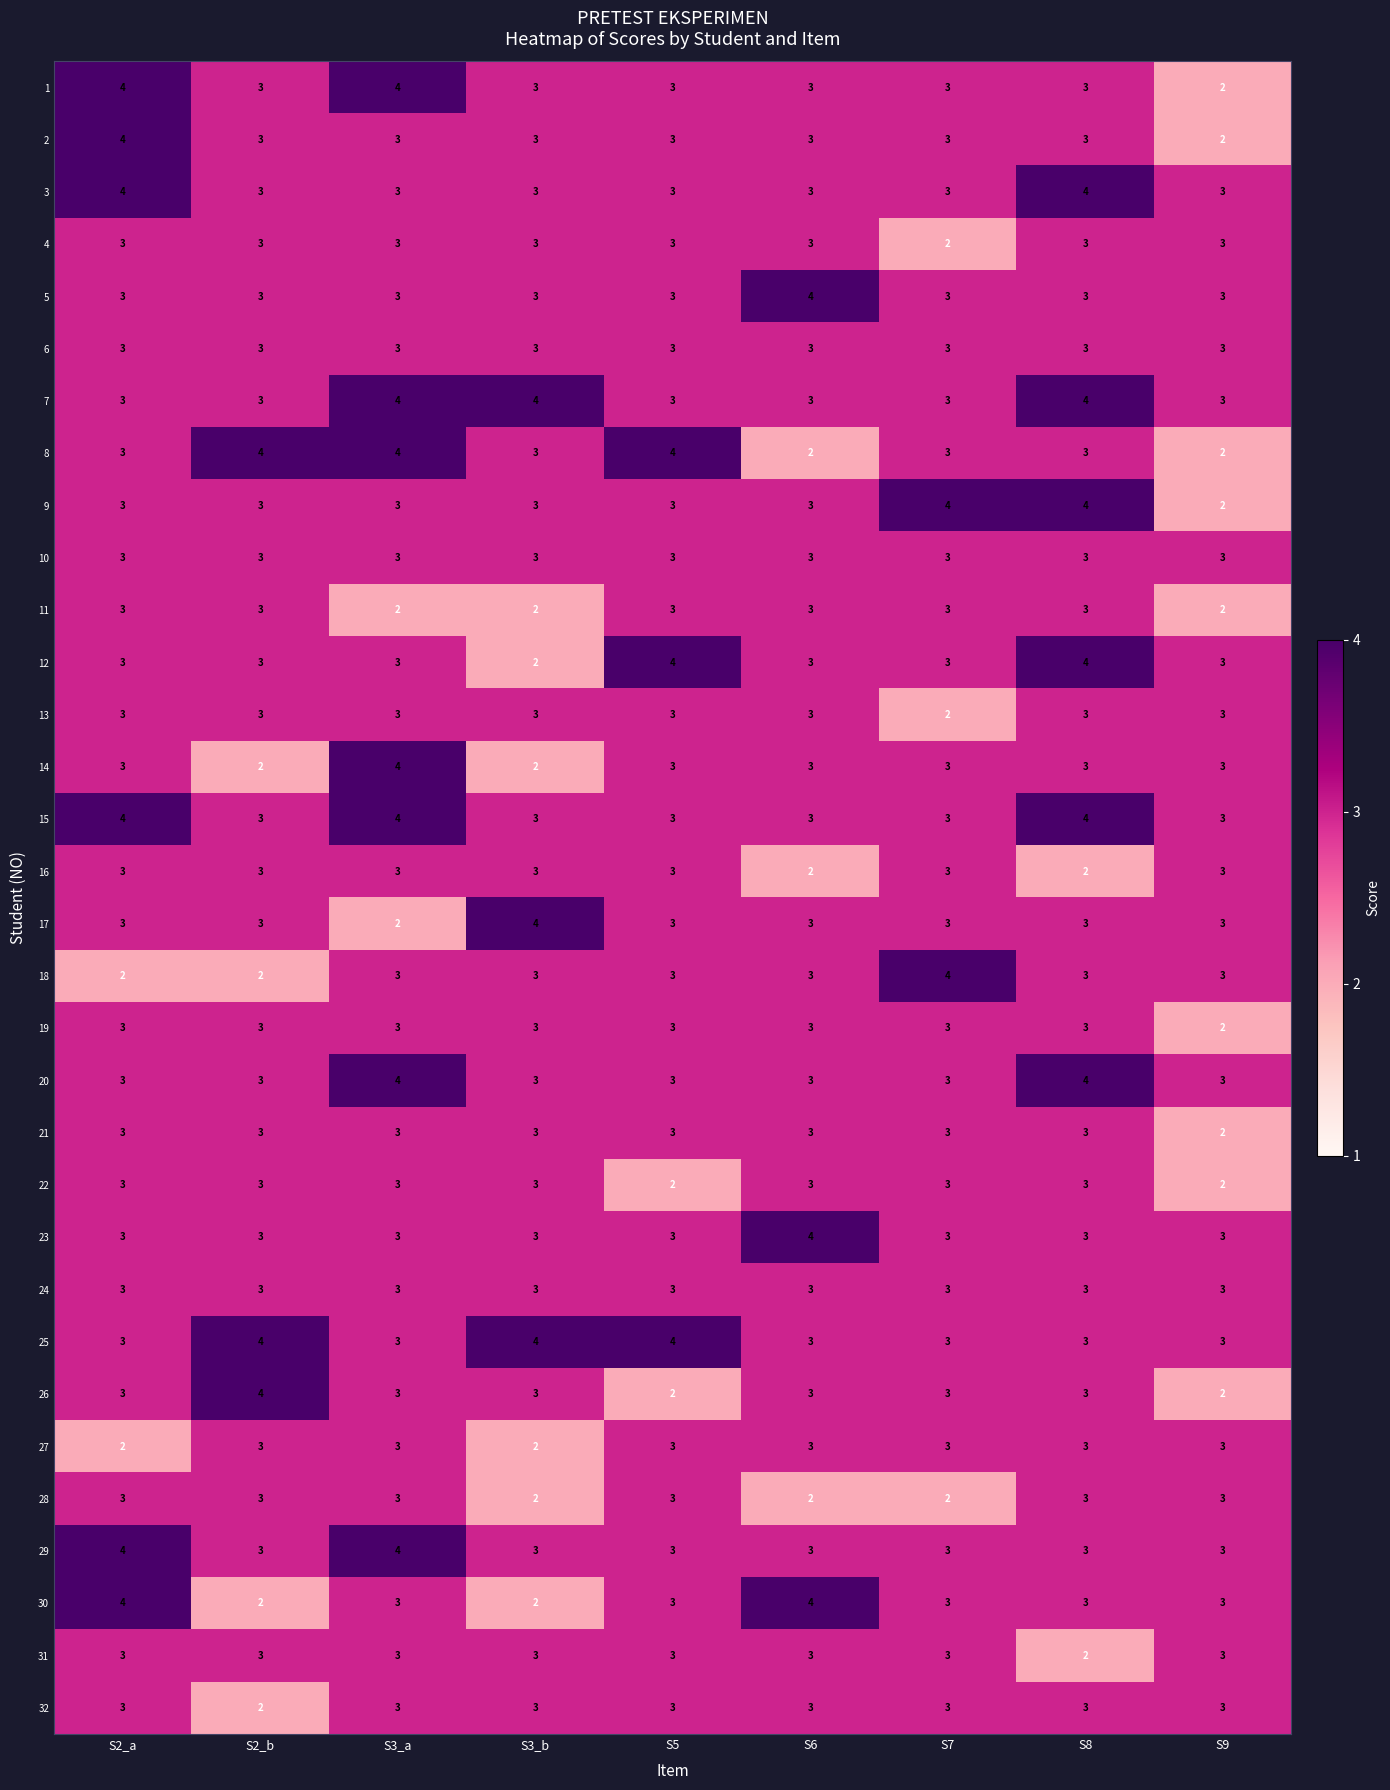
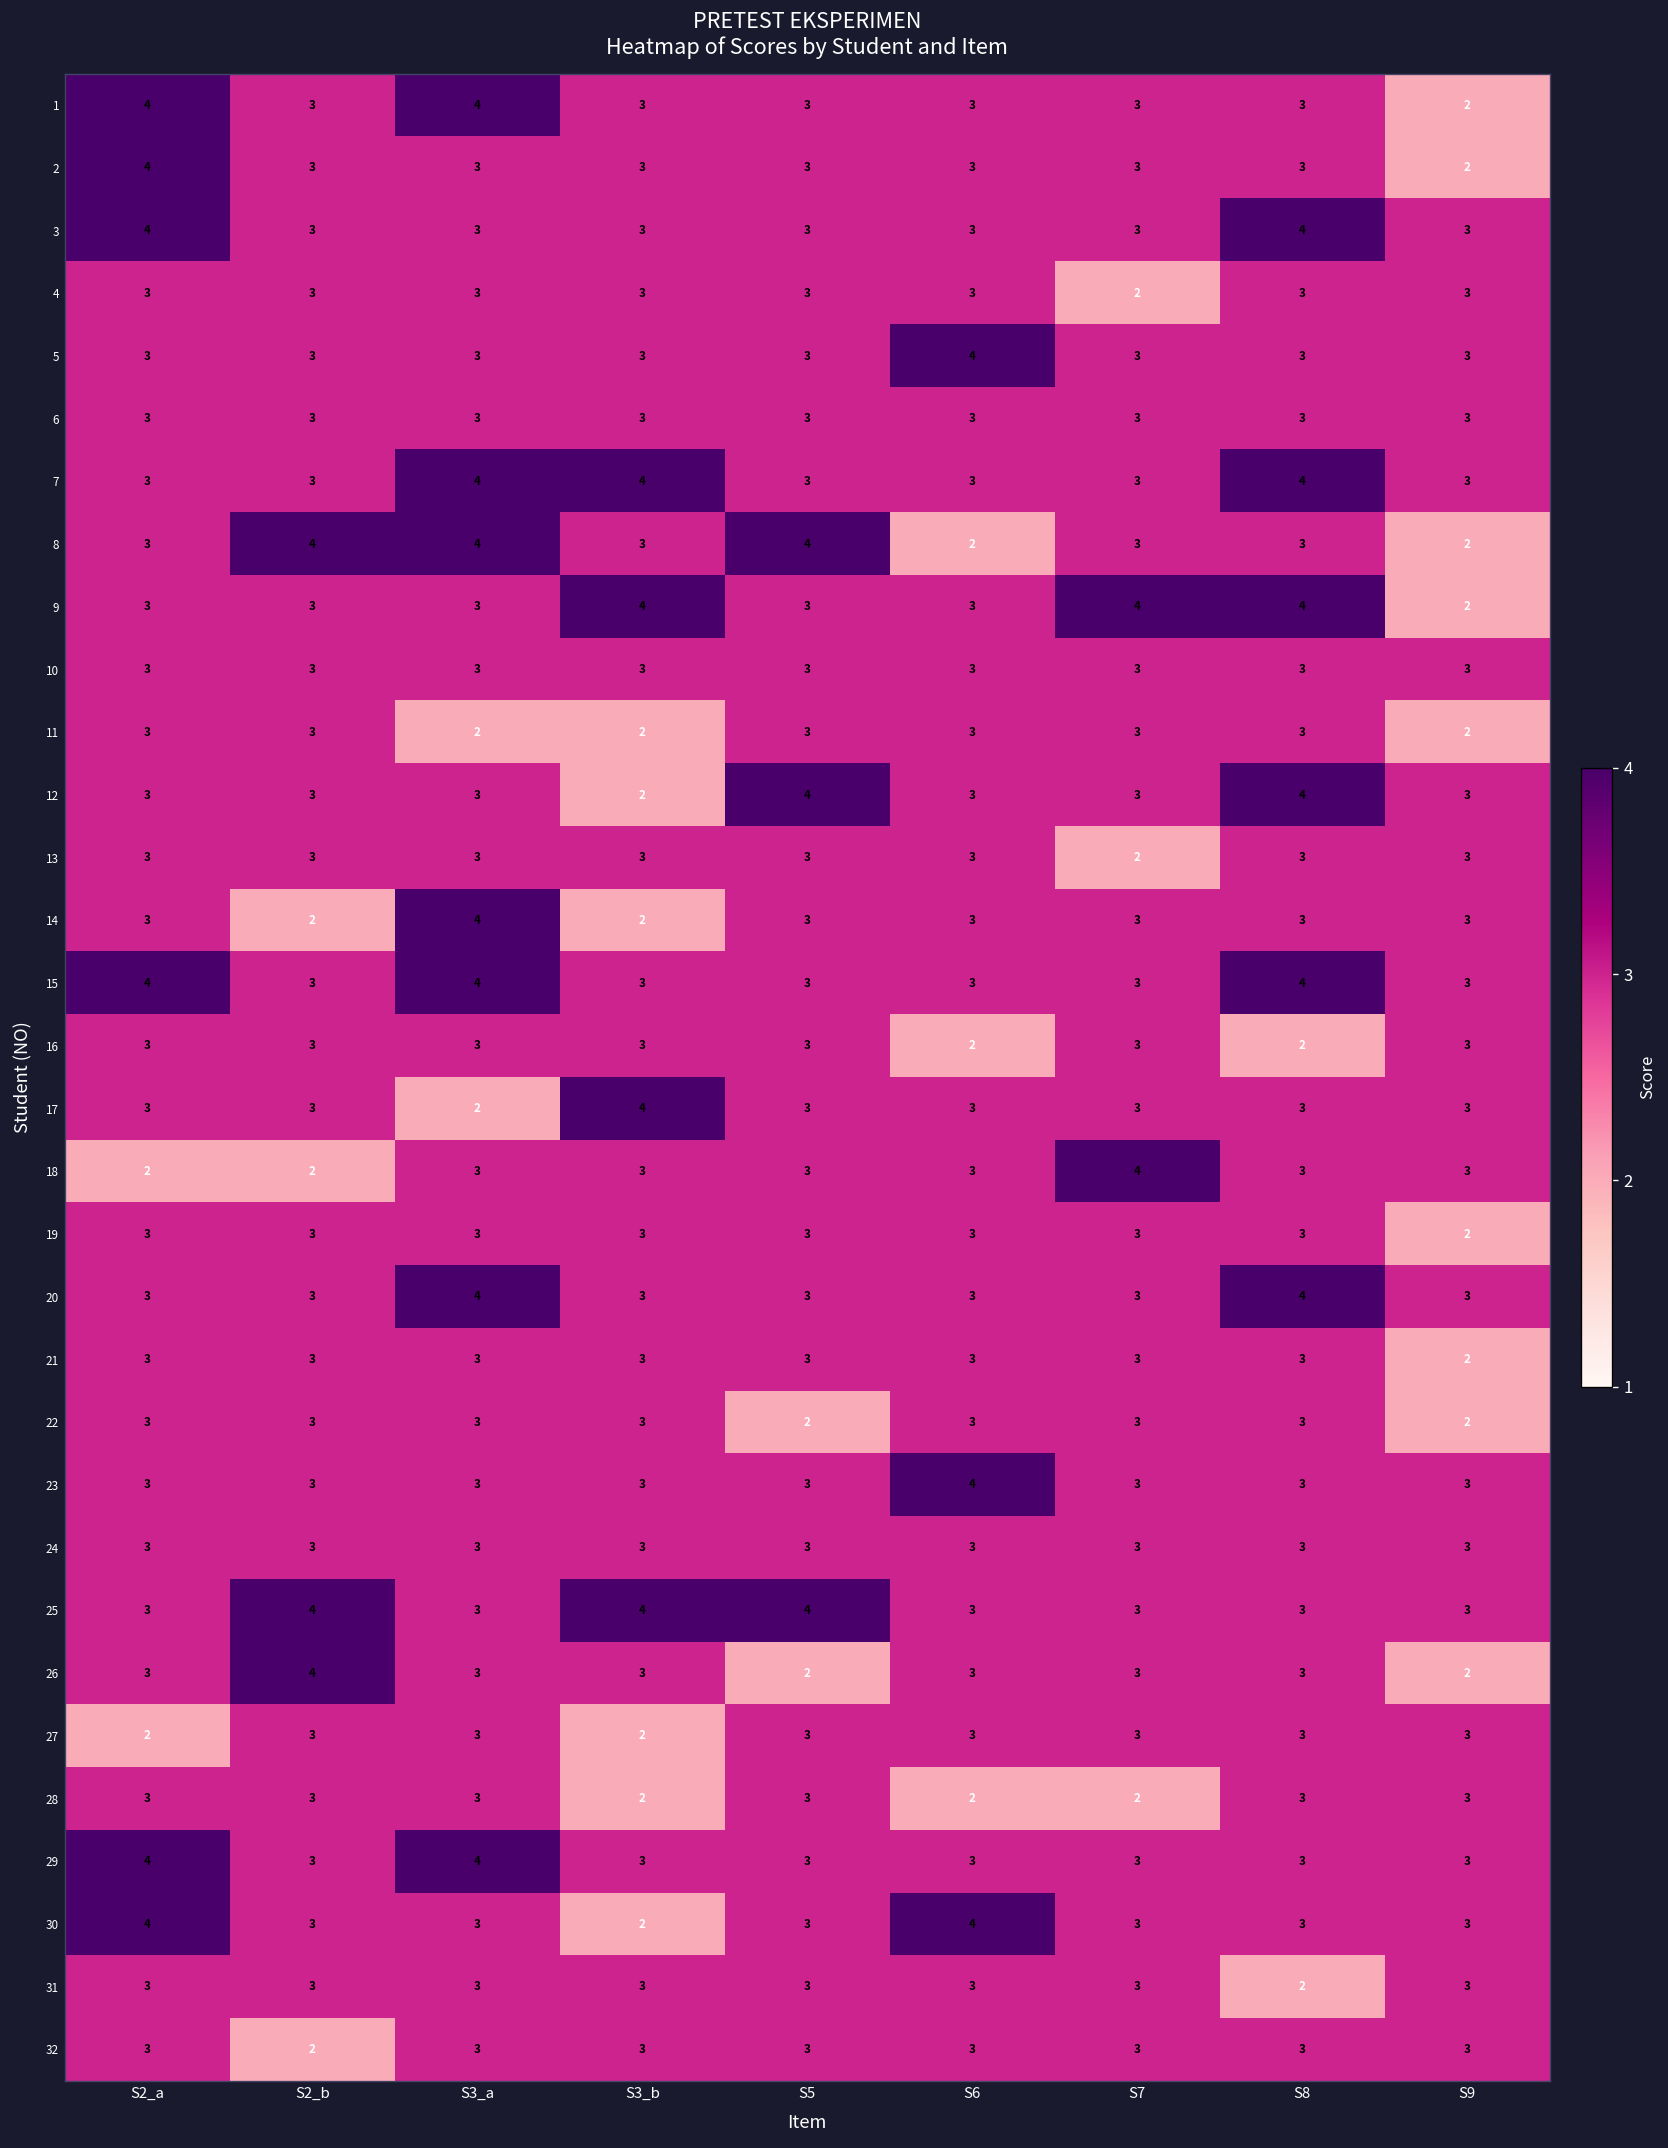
  {
    "9": {
      "S2_a": 3,
      "S2_b": 3,
      "S3_a": 3,
-     "S3_b": 3,
+     "S3_b": 4,
      "S5": 3,
      "S6": 3,
      "S7": 4,
      "S8": 4,
      "S9": 2
    },
    "30": {
      "S2_a": 4,
-     "S2_b": 2,
+     "S2_b": 3,
      "S3_a": 3,
      "S3_b": 2,
      "S5": 3,
      "S6": 4,
      "S7": 3,
      "S8": 3,
      "S9": 3
    }
  }
